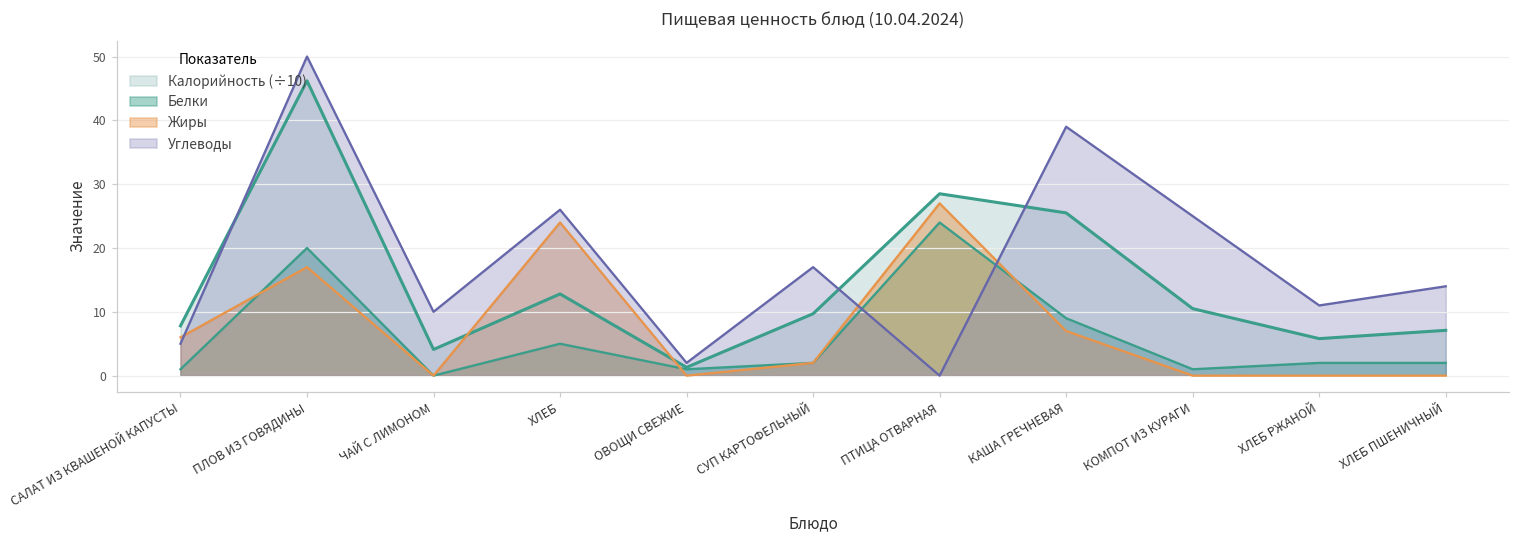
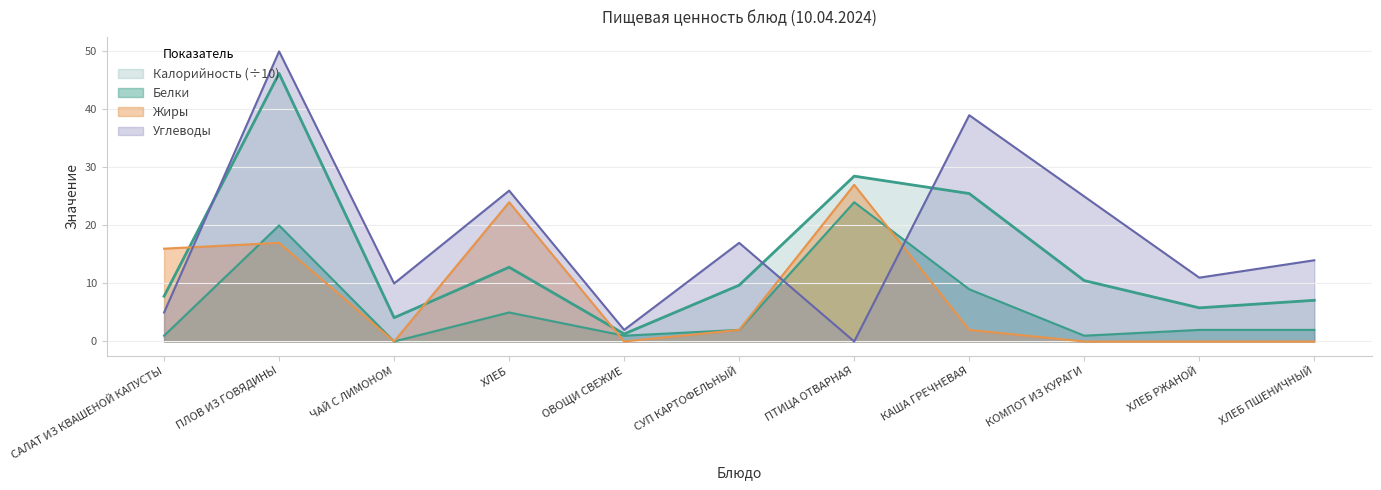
  {
    "Жиры": {
-     "САЛАТ ИЗ КВАШЕНОЙ КАПУСТЫ": 6,
+     "САЛАТ ИЗ КВАШЕНОЙ КАПУСТЫ": 16,
      "ПЛОВ ИЗ ГОВЯДИНЫ": 17,
      "ХЛЕБ": 24,
      "ОВОЩИ СВЕЖИЕ": 0,
      "ПТИЦА ОТВАРНАЯ": 27,
-     "КАША ГРЕЧНЕВАЯ": 7,
+     "КАША ГРЕЧНЕВАЯ": 2,
      "КОМПОТ ИЗ КУРАГИ": 0,
      "ХЛЕБ РЖАНОЙ": 0,
      "ХЛЕБ ПШЕНИЧНЫЙ": 0
    }
  }
